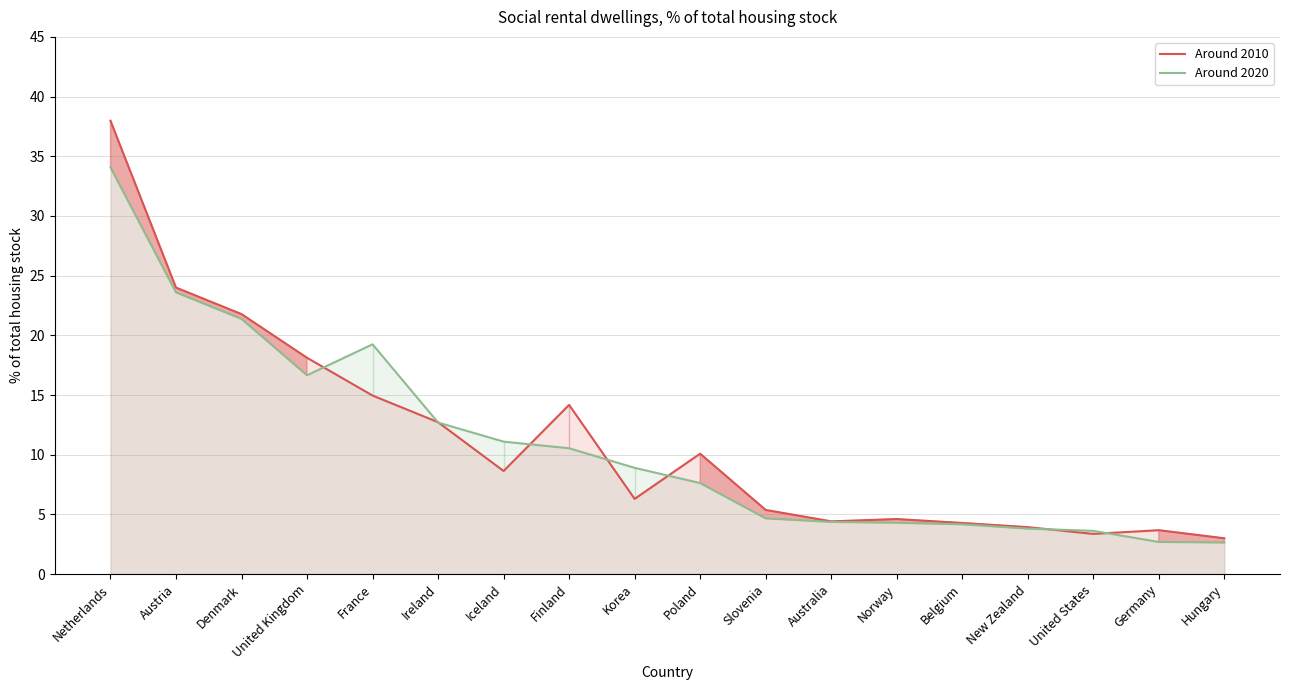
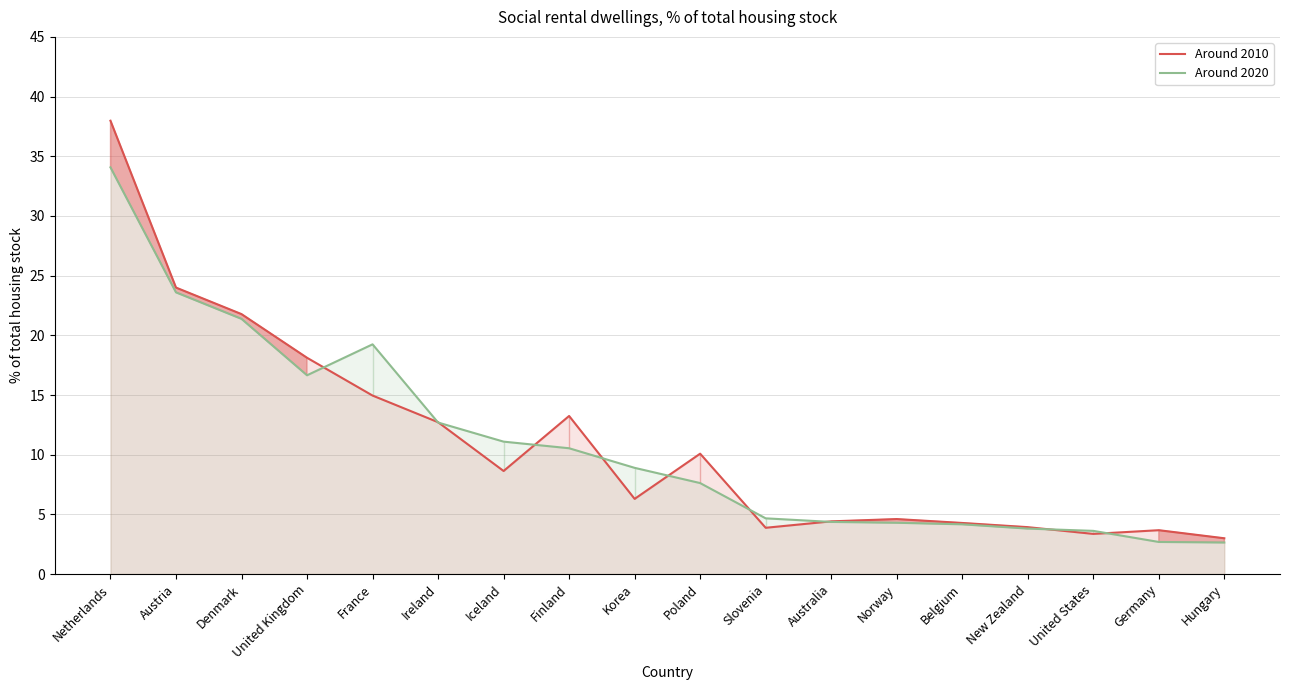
  {
    "Around 2010": {
      "Netherlands": 38.0,
      "Austria": 24.0,
      "Denmark": 21.8,
      "United Kingdom": 18.1,
      "France": 15.0,
      "Iceland": 8.6,
-     "Finland": 14.2,
+     "Finland": 13.2,
      "Korea": 6.3,
      "Poland": 10.1,
-     "Slovenia": 5.4,
+     "Slovenia": 3.9,
      "Norway": 4.6,
      "United States": 3.4,
      "Germany": 3.7,
      "Hungary": 3.0
    },
    "Around 2020": {
      "Netherlands": 34.1,
      "Austria": 23.6,
      "Denmark": 21.4,
      "United Kingdom": 16.7,
      "France": 19.2,
      "Iceland": 11.1,
      "Finland": 10.5,
      "Korea": 8.9,
      "Poland": 7.6,
      "Slovenia": 4.7,
      "Norway": 4.3,
      "United States": 3.6,
      "Germany": 2.7,
      "Hungary": 2.6
    }
  }
